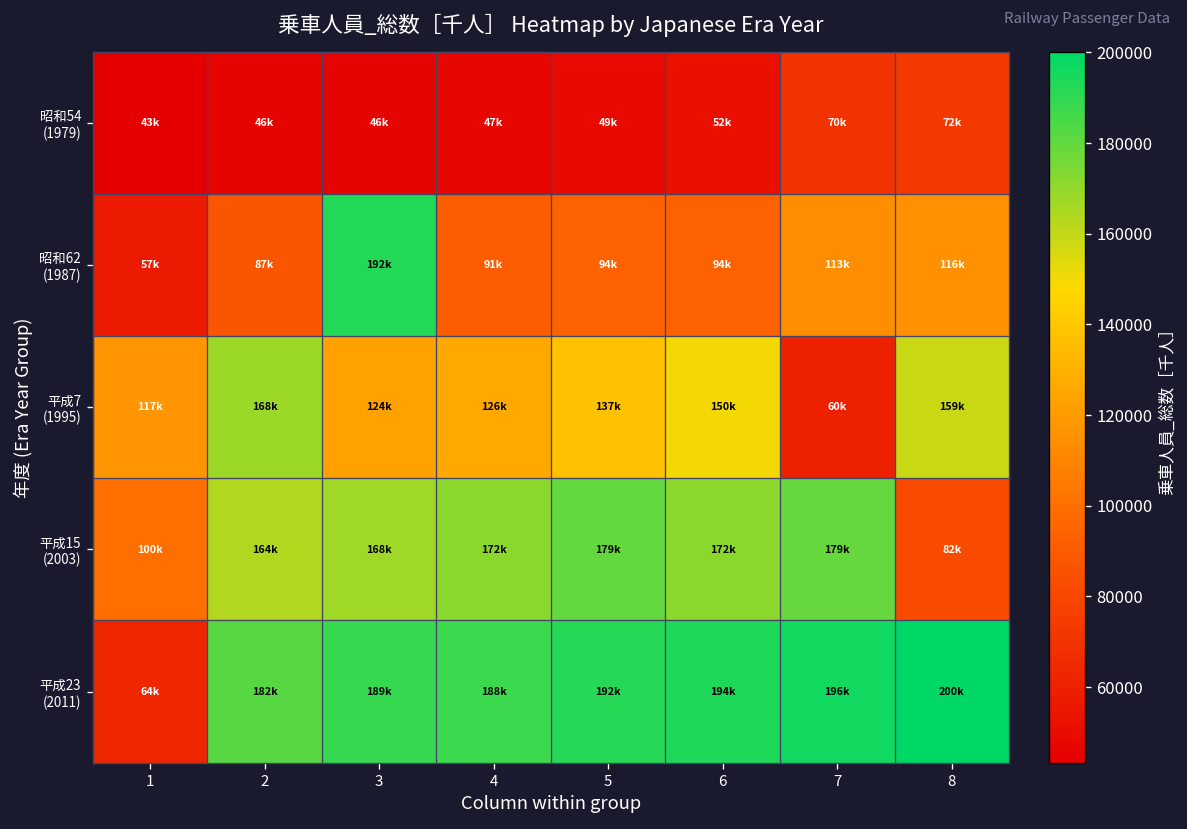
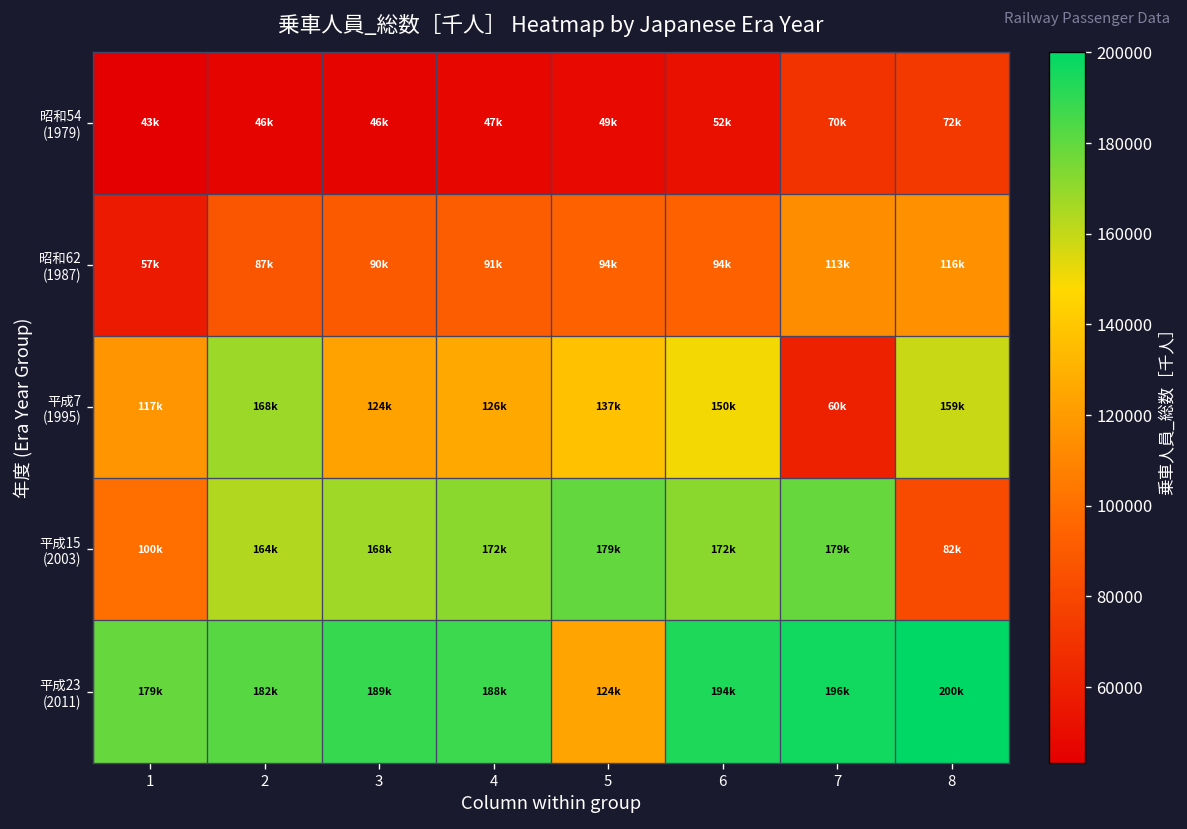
  {
    "昭和54 (1979)": {
      "1": "43k",
      "2": "46k",
      "3": "46k",
      "4": "47k",
      "5": "49k",
      "6": "52k",
      "7": "70k",
      "8": "72k"
    },
    "昭和62 (1987)": {
      "1": "57k",
      "2": "87k",
-     "3": "192k",
+     "3": "90k",
      "4": "91k",
      "5": "94k",
      "6": "94k",
      "7": "113k",
      "8": "116k"
    },
    "平成7 (1995)": {
      "1": "117k",
      "2": "168k",
      "3": "124k",
      "4": "126k",
      "5": "137k",
      "6": "150k",
      "7": "60k",
      "8": "159k"
    },
    "平成15 (2003)": {
      "1": "100k",
      "2": "164k",
      "3": "168k",
      "4": "172k",
      "5": "179k",
      "6": "172k",
      "7": "179k",
      "8": "82k"
    },
    "平成23 (2011)": {
-     "1": "64k",
+     "1": "179k",
      "2": "182k",
      "3": "189k",
      "4": "188k",
-     "5": "192k",
+     "5": "124k",
      "6": "194k",
      "7": "196k",
      "8": "200k"
    }
  }
